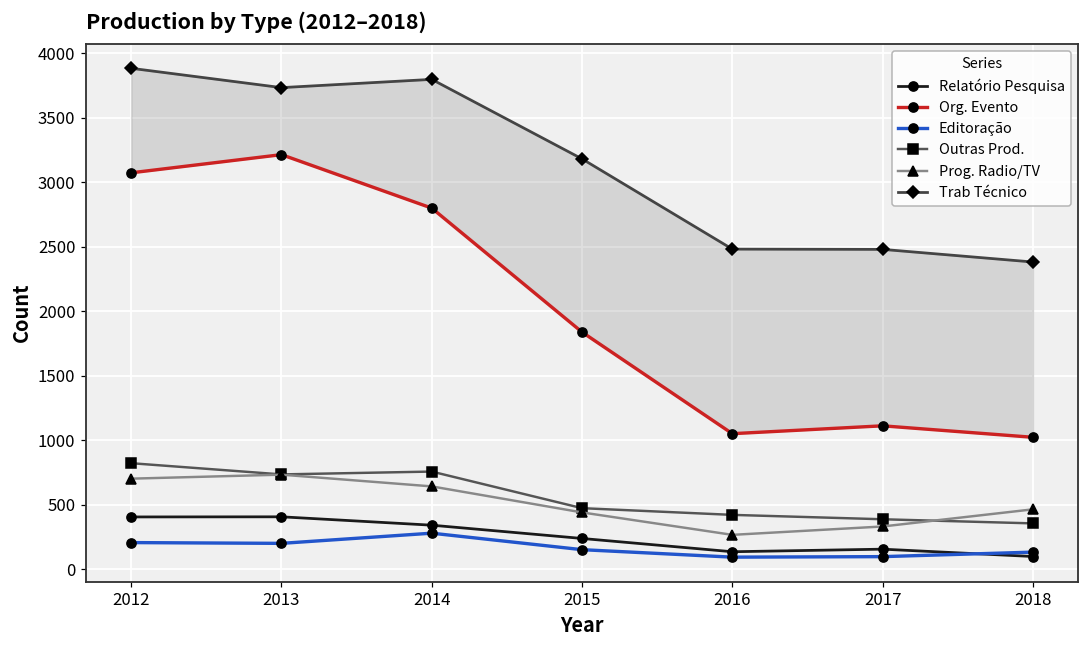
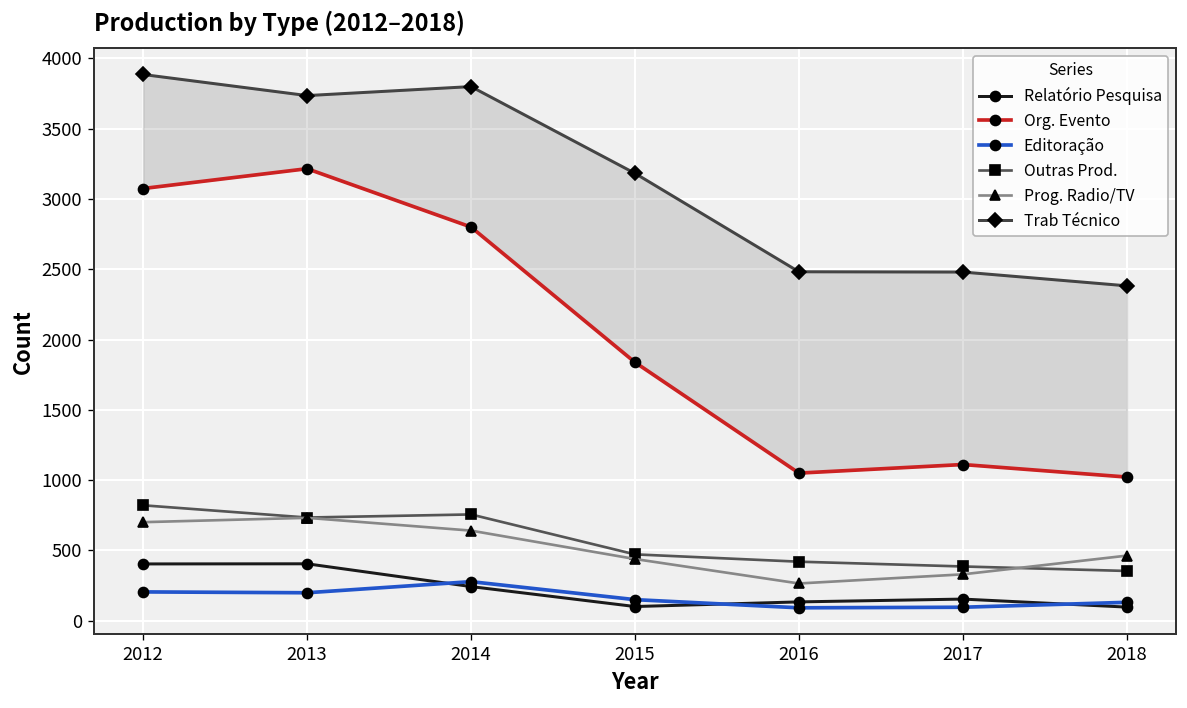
  {
    "Relatório Pesquisa": {
      "2012": 400,
      "2013": 410,
-     "2014": 340,
-     "2015": 240,
+     "2014": 240,
+     "2015": 100,
      "2016": 130,
      "2017": 150,
      "2018": 100
    },
    "Org. Evento": {
      "2012": 3070,
      "2013": 3220,
      "2014": 2800,
      "2015": 1840,
      "2016": 1050,
      "2017": 1110,
      "2018": 1020
    },
    "Editoração": {
      "2012": 210,
      "2013": 200,
      "2014": 280,
      "2015": 150,
      "2016": 90,
      "2017": 100,
      "2018": 130
    },
    "Prog. Radio/TV": {
      "2012": 700,
      "2014": 640,
      "2015": 440,
      "2016": 270,
      "2017": 330,
      "2018": 460
    }
  }
